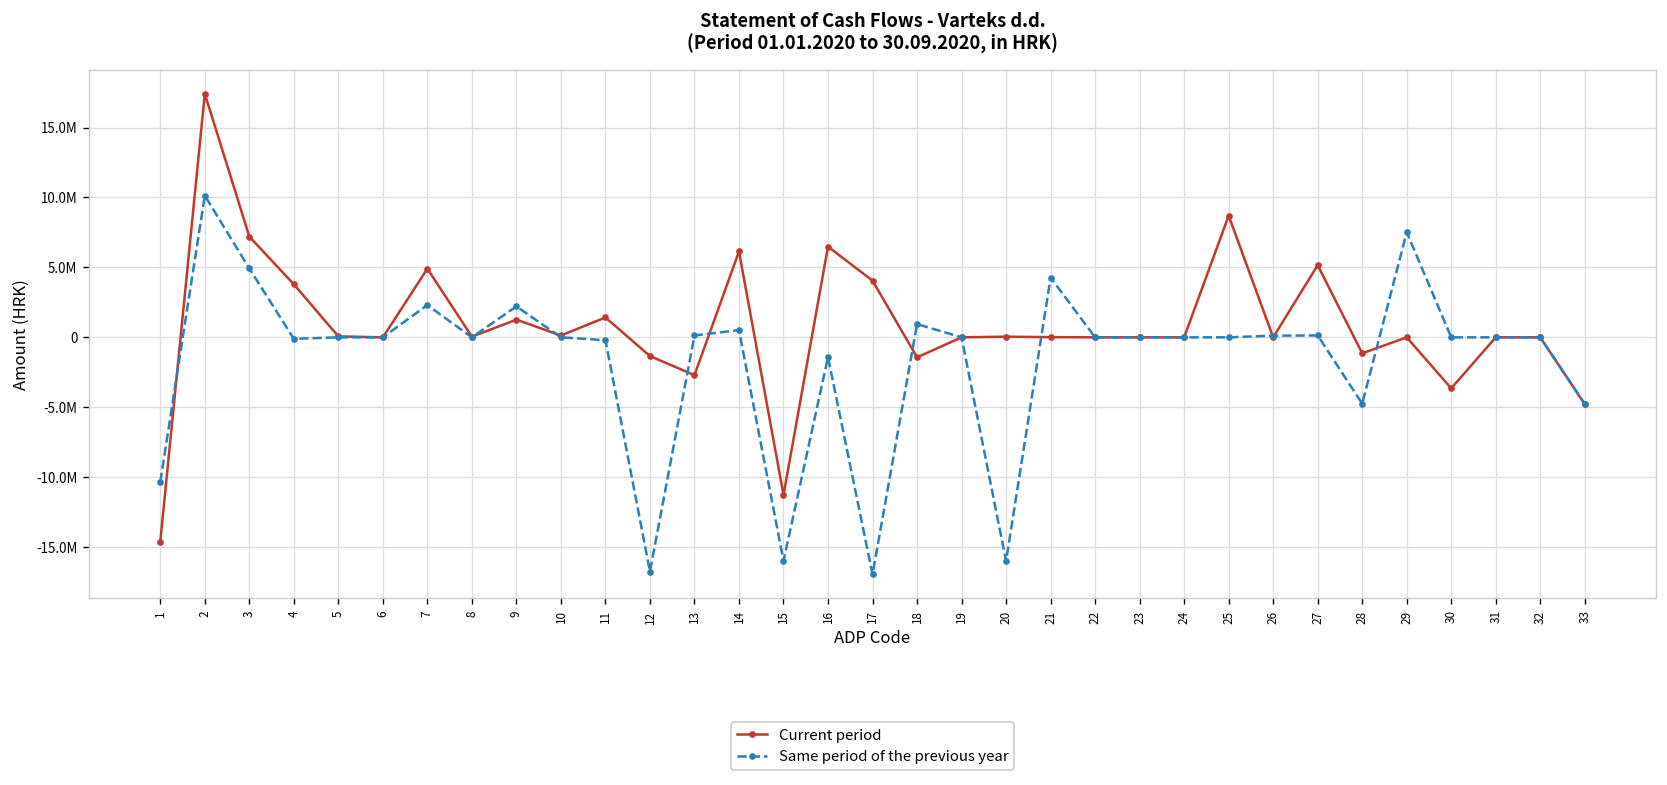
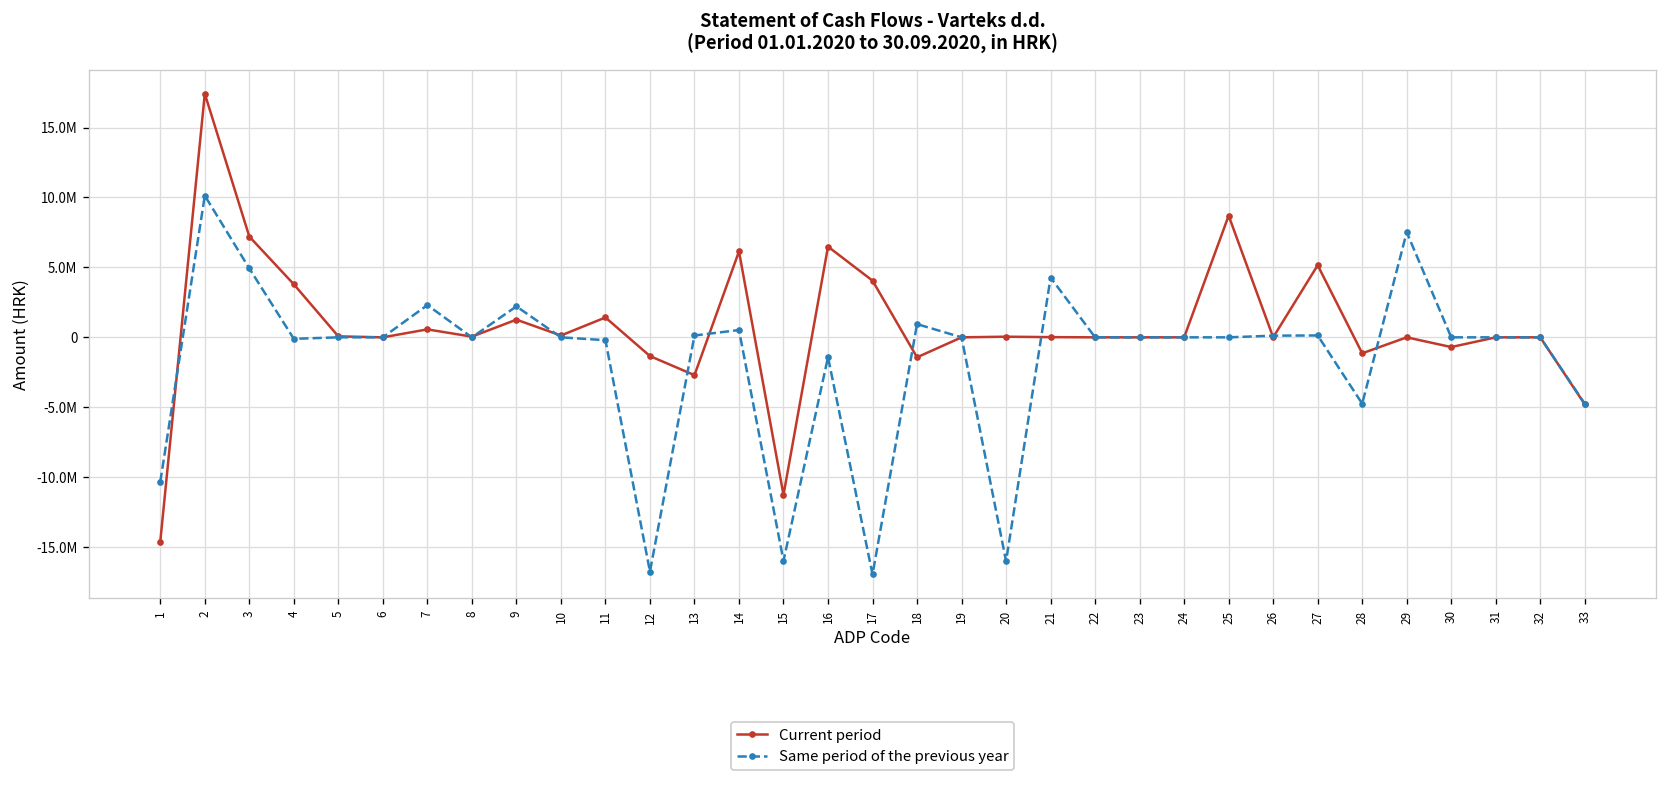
  {
    "Current period": {
      "1": -14600000,
      "2": 17400000,
      "3": 7200000,
      "4": 3800000,
-     "7": 4900000,
+     "7": 600000,
      "9": 1300000,
      "11": 1400000,
      "12": -1300000,
      "13": -2700000,
      "14": 6100000,
      "15": -11300000,
      "16": 6500000,
      "17": 4100000,
      "18": -1400000,
      "20": 0,
      "21": 0,
      "25": 8700000,
      "27": 5200000,
      "28": -1100000,
      "29": 0,
-     "30": -3600000
+     "30": -700000
    },
    "Same period of the previous year": {
      "1": -10300000,
      "2": 10100000,
      "3": 4900000,
      "4": -100000,
      "7": 2300000,
      "9": 2200000,
      "11": -200000,
      "12": -16700000,
      "13": 100000,
      "14": 500000,
      "15": -16000000,
      "16": -1400000,
      "17": -17000000,
      "18": 900000,
      "20": -16000000,
      "21": 4300000,
      "25": 0,
      "27": 100000,
      "28": -4700000,
      "29": 7500000,
      "30": 0
    }
  }
